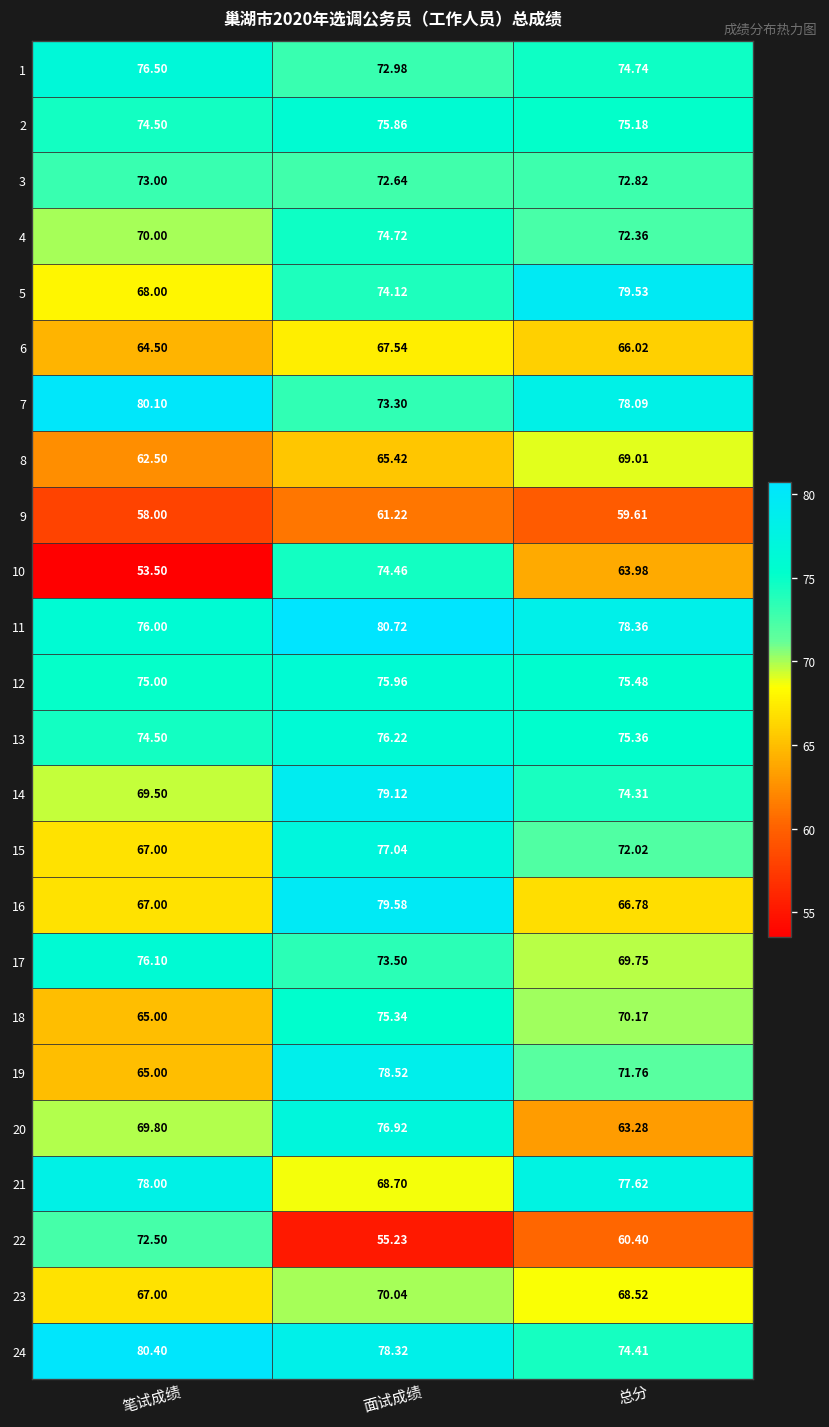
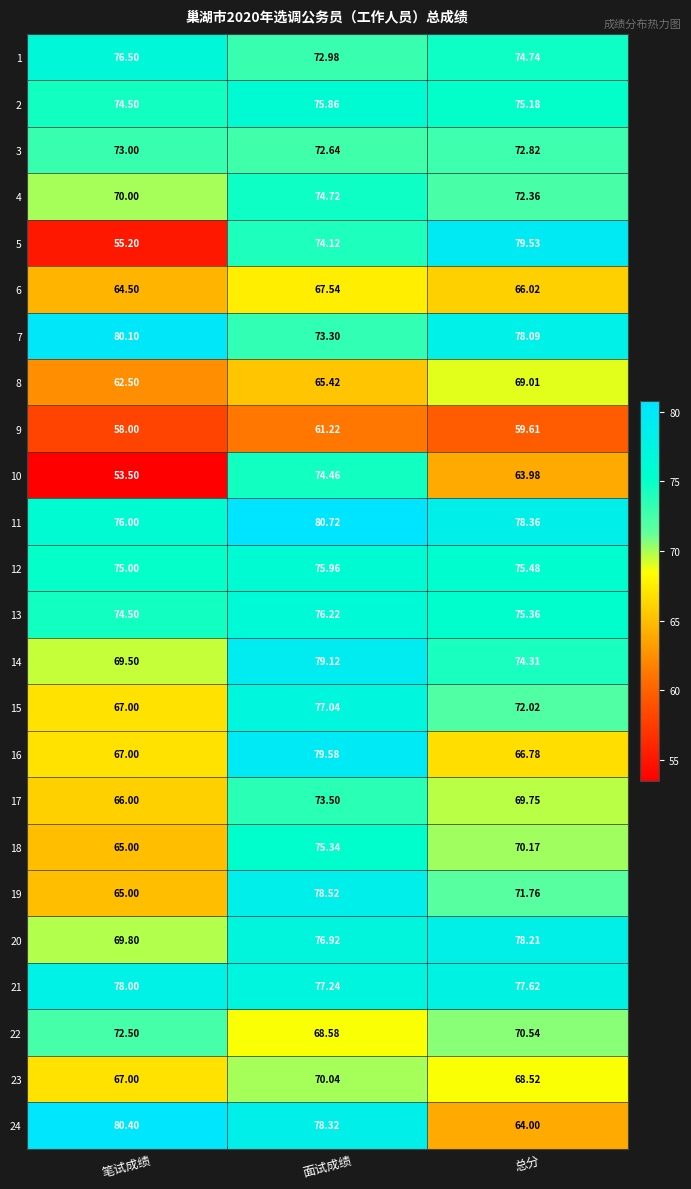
  {
    "1": {
      "笔试成绩": 76.50,
      "面试成绩": 72.98,
      "总分": 74.74
    },
    "2": {
      "笔试成绩": 74.50,
      "面试成绩": 75.86,
      "总分": 75.18
    },
    "3": {
      "笔试成绩": 73.00,
      "面试成绩": 72.64,
      "总分": 72.82
    },
    "4": {
      "笔试成绩": 70.00,
      "面试成绩": 74.72,
      "总分": 72.36
    },
    "5": {
-     "笔试成绩": 68.00,
+     "笔试成绩": 55.20,
      "面试成绩": 74.12,
      "总分": 79.53
    },
    "6": {
      "笔试成绩": 64.50,
      "面试成绩": 67.54,
      "总分": 66.02
    },
    "7": {
      "笔试成绩": 80.10,
      "面试成绩": 73.30,
      "总分": 78.09
    },
    "8": {
      "笔试成绩": 62.50,
      "面试成绩": 65.42,
      "总分": 69.01
    },
    "9": {
      "笔试成绩": 58.00,
      "面试成绩": 61.22,
      "总分": 59.61
    },
    "10": {
      "笔试成绩": 53.50,
      "面试成绩": 74.46,
      "总分": 63.98
    },
    "11": {
      "笔试成绩": 76.00,
      "面试成绩": 80.72,
      "总分": 78.36
    },
    "12": {
      "笔试成绩": 75.00,
      "面试成绩": 75.96,
      "总分": 75.48
    },
    "13": {
      "笔试成绩": 74.50,
      "面试成绩": 76.22,
      "总分": 75.36
    },
    "14": {
      "笔试成绩": 69.50,
      "面试成绩": 79.12,
      "总分": 74.31
    },
    "15": {
      "笔试成绩": 67.00,
      "面试成绩": 77.04,
      "总分": 72.02
    },
    "16": {
      "笔试成绩": 67.00,
      "面试成绩": 79.58,
      "总分": 66.78
    },
    "17": {
-     "笔试成绩": 76.10,
+     "笔试成绩": 66.00,
      "面试成绩": 73.50,
      "总分": 69.75
    },
    "18": {
      "笔试成绩": 65.00,
      "面试成绩": 75.34,
      "总分": 70.17
    },
    "19": {
      "笔试成绩": 65.00,
      "面试成绩": 78.52,
      "总分": 71.76
    },
    "20": {
      "笔试成绩": 69.80,
      "面试成绩": 76.92,
-     "总分": 63.28
+     "总分": 78.21
    },
    "21": {
      "笔试成绩": 78.00,
-     "面试成绩": 68.70,
+     "面试成绩": 77.24,
      "总分": 77.62
    },
    "22": {
      "笔试成绩": 72.50,
-     "面试成绩": 55.23,
-     "总分": 60.40
+     "面试成绩": 68.58,
+     "总分": 70.54
    },
    "23": {
      "笔试成绩": 67.00,
      "面试成绩": 70.04,
      "总分": 68.52
    },
    "24": {
      "笔试成绩": 80.40,
      "面试成绩": 78.32,
-     "总分": 74.41
+     "总分": 64.00
    }
  }
